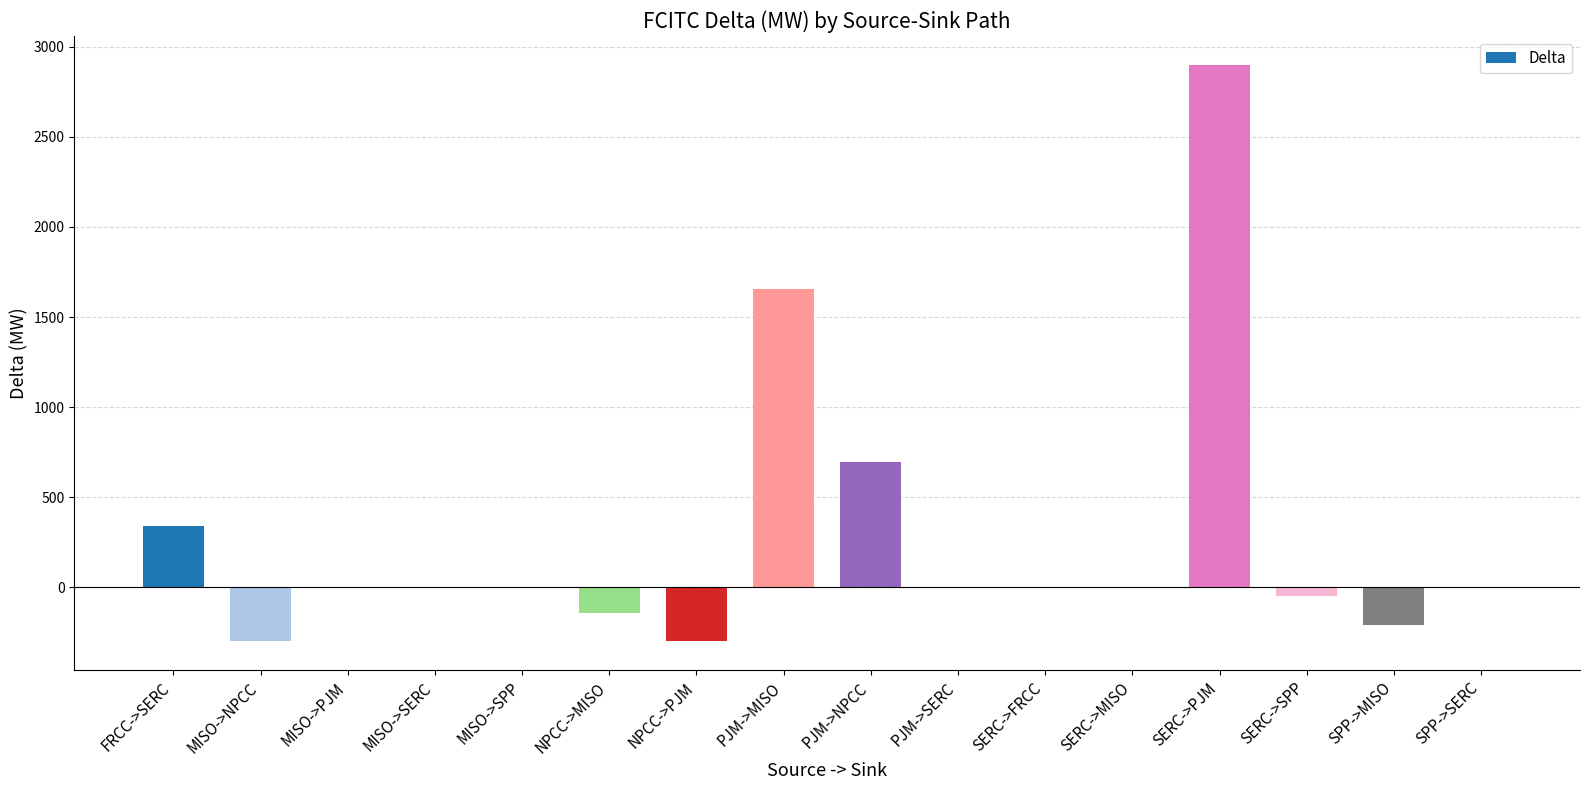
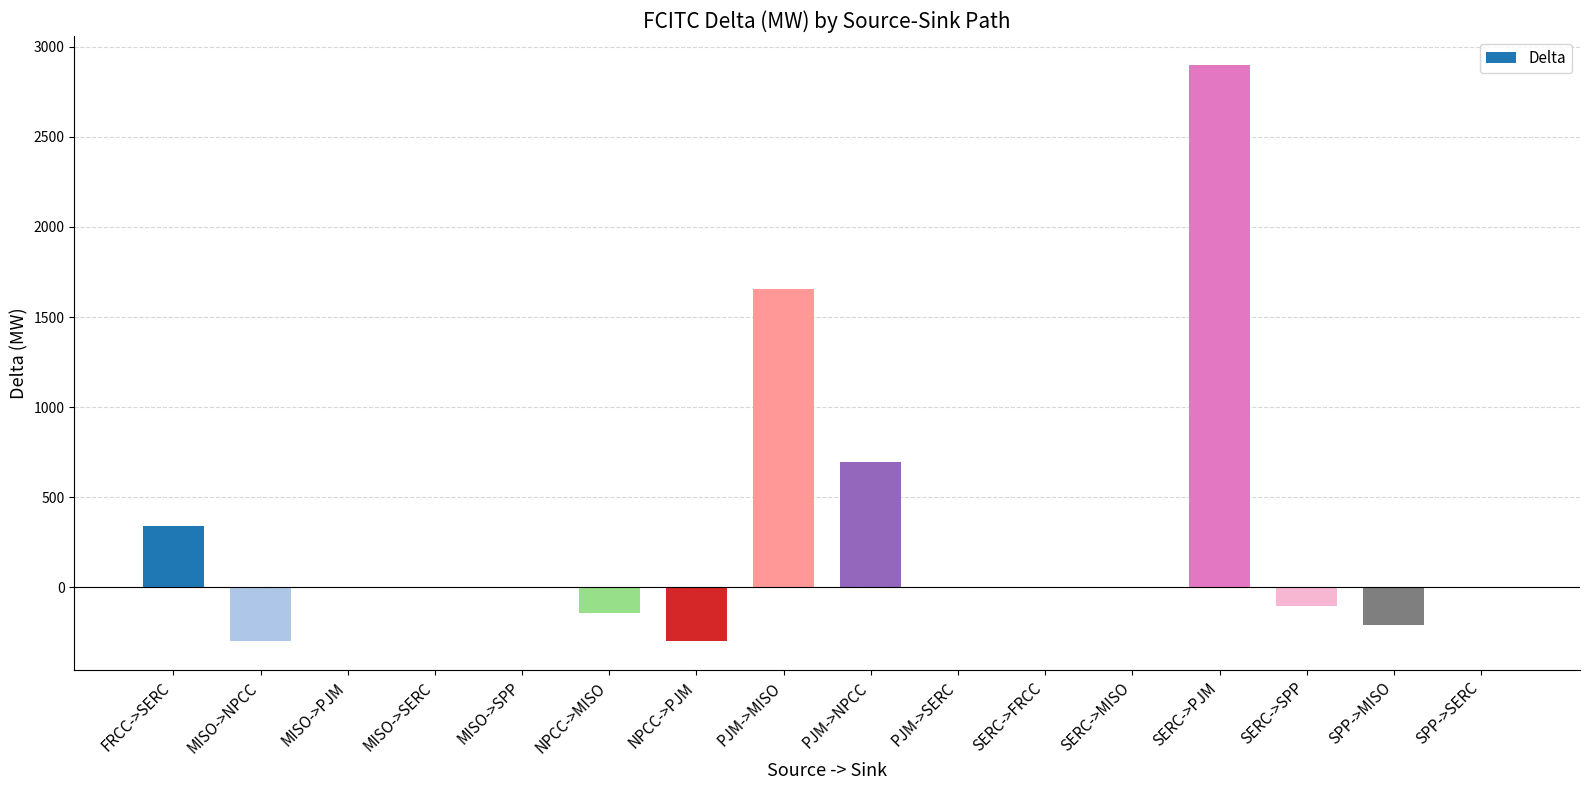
  {
    "FRCC->SERC": 340,
    "MISO->NPCC": -300,
    "MISO->PJM": 0,
    "MISO->SERC": 0,
    "MISO->SPP": 0,
    "NPCC->MISO": -140,
    "NPCC->PJM": -300,
    "PJM->MISO": 1650,
    "PJM->NPCC": 700,
    "PJM->SERC": 0,
    "SERC->FRCC": 0,
    "SERC->MISO": 0,
    "SERC->PJM": 2900,
-   "SERC->SPP": -50,
+   "SERC->SPP": -110,
    "SPP->MISO": -210,
    "SPP->SERC": 0
  }
